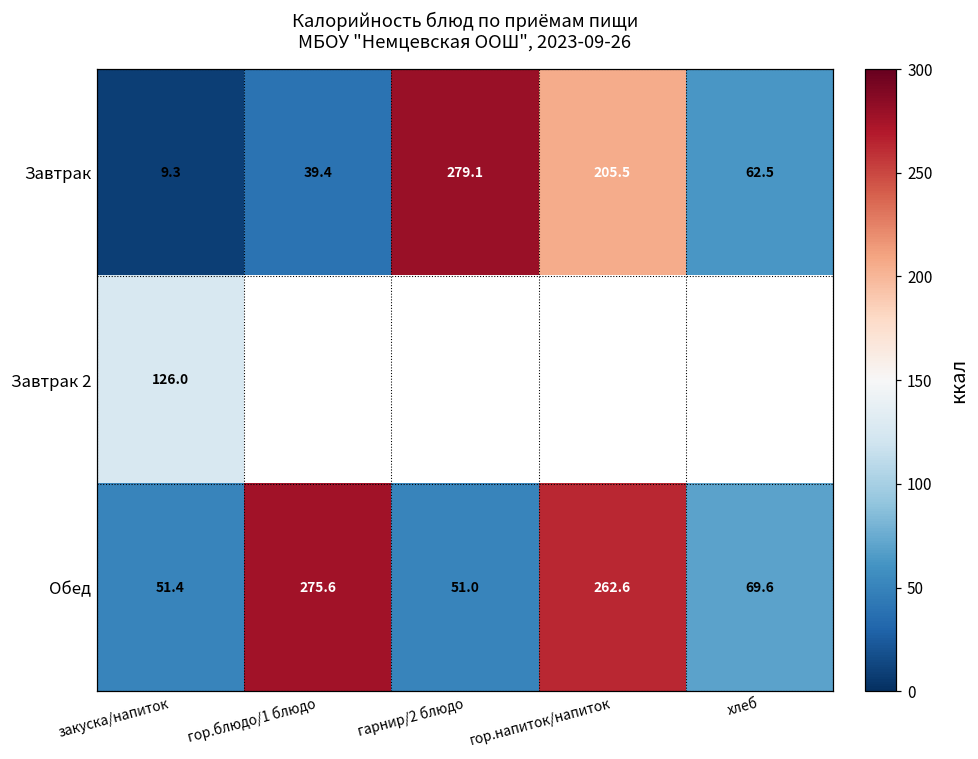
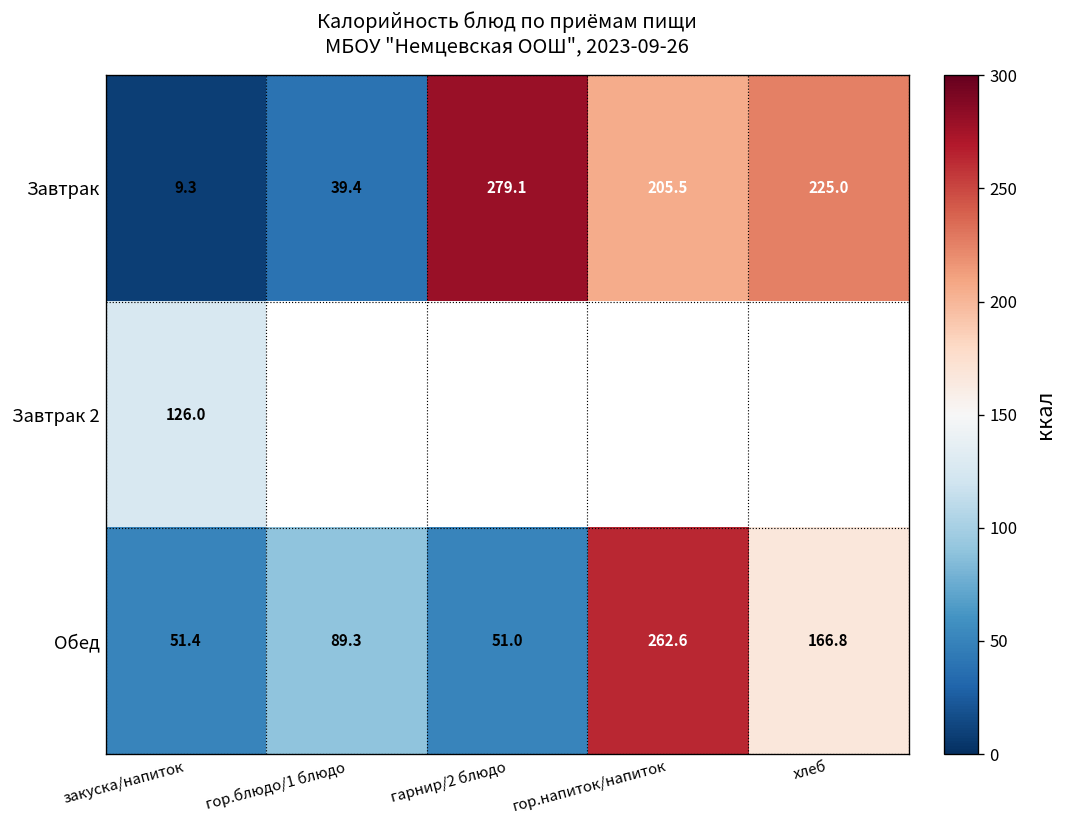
  {
    "Завтрак": {
      "закуска/напиток": 9.3,
      "гор.блюдо/1 блюдо": 39.4,
      "гарнир/2 блюдо": 279.1,
      "гор.напиток/напиток": 205.5,
-     "хлеб": 62.5
+     "хлеб": 225.0
    },
    "Завтрак 2": {
      "закуска/напиток": 126.0
    },
    "Обед": {
      "закуска/напиток": 51.4,
-     "гор.блюдо/1 блюдо": 275.6,
+     "гор.блюдо/1 блюдо": 89.3,
      "гарнир/2 блюдо": 51.0,
      "гор.напиток/напиток": 262.6,
-     "хлеб": 69.6
+     "хлеб": 166.8
    }
  }
